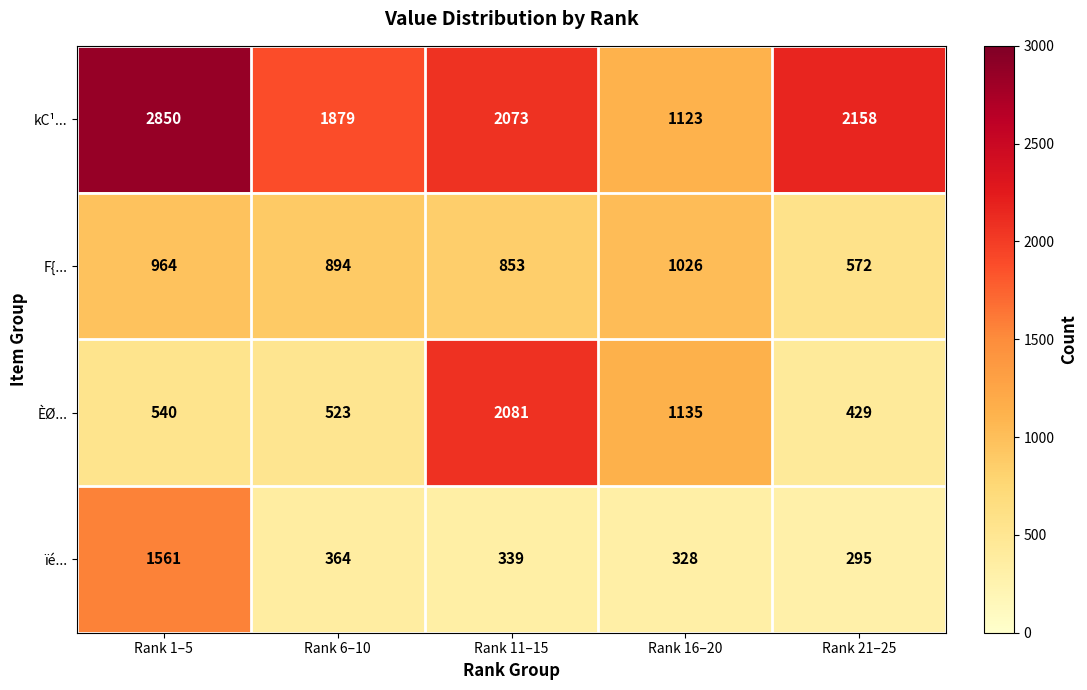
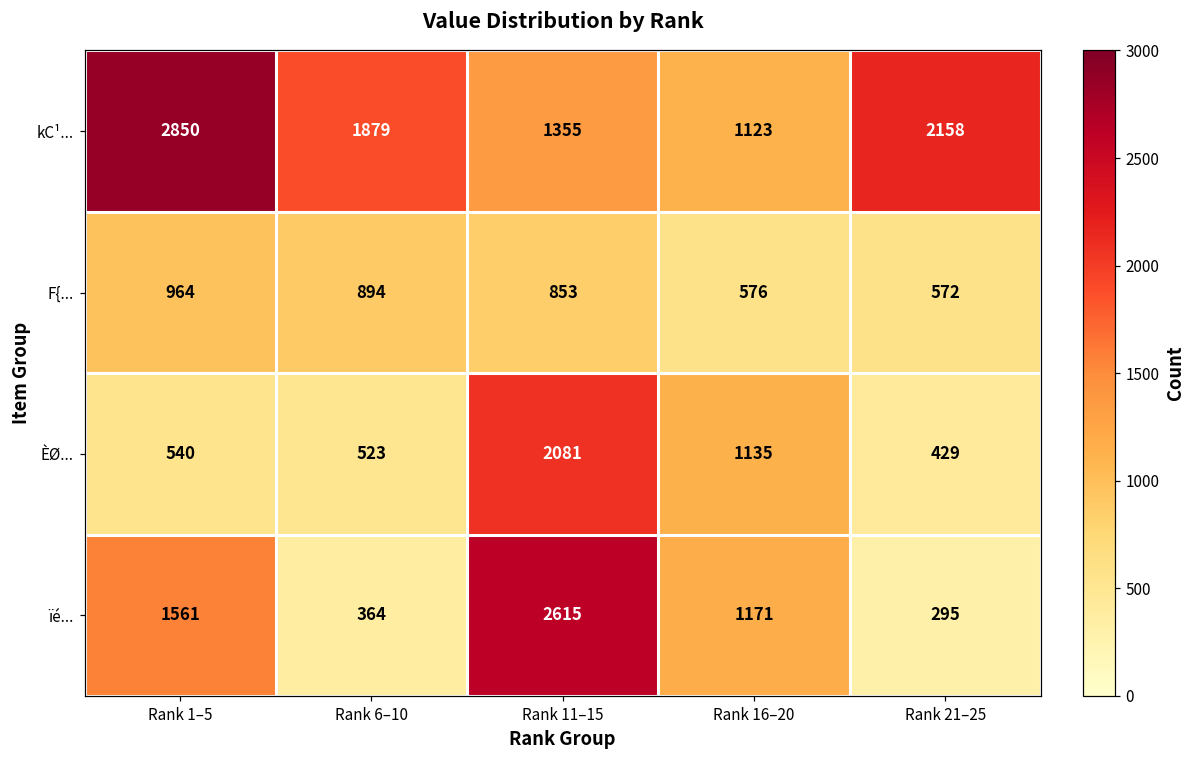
  {
    "kC¹...": {
      "Rank 1–5": 2850,
      "Rank 6–10": 1879,
-     "Rank 11–15": 2073,
+     "Rank 11–15": 1355,
      "Rank 16–20": 1123,
      "Rank 21–25": 2158
    },
    "F{...": {
      "Rank 1–5": 964,
      "Rank 6–10": 894,
      "Rank 11–15": 853,
-     "Rank 16–20": 1026,
+     "Rank 16–20": 576,
      "Rank 21–25": 572
    },
    "ÈØ...": {
      "Rank 1–5": 540,
      "Rank 6–10": 523,
      "Rank 11–15": 2081,
      "Rank 16–20": 1135,
      "Rank 21–25": 429
    },
    "ïé...": {
      "Rank 1–5": 1561,
      "Rank 6–10": 364,
-     "Rank 11–15": 339,
-     "Rank 16–20": 328,
+     "Rank 11–15": 2615,
+     "Rank 16–20": 1171,
      "Rank 21–25": 295
    }
  }
